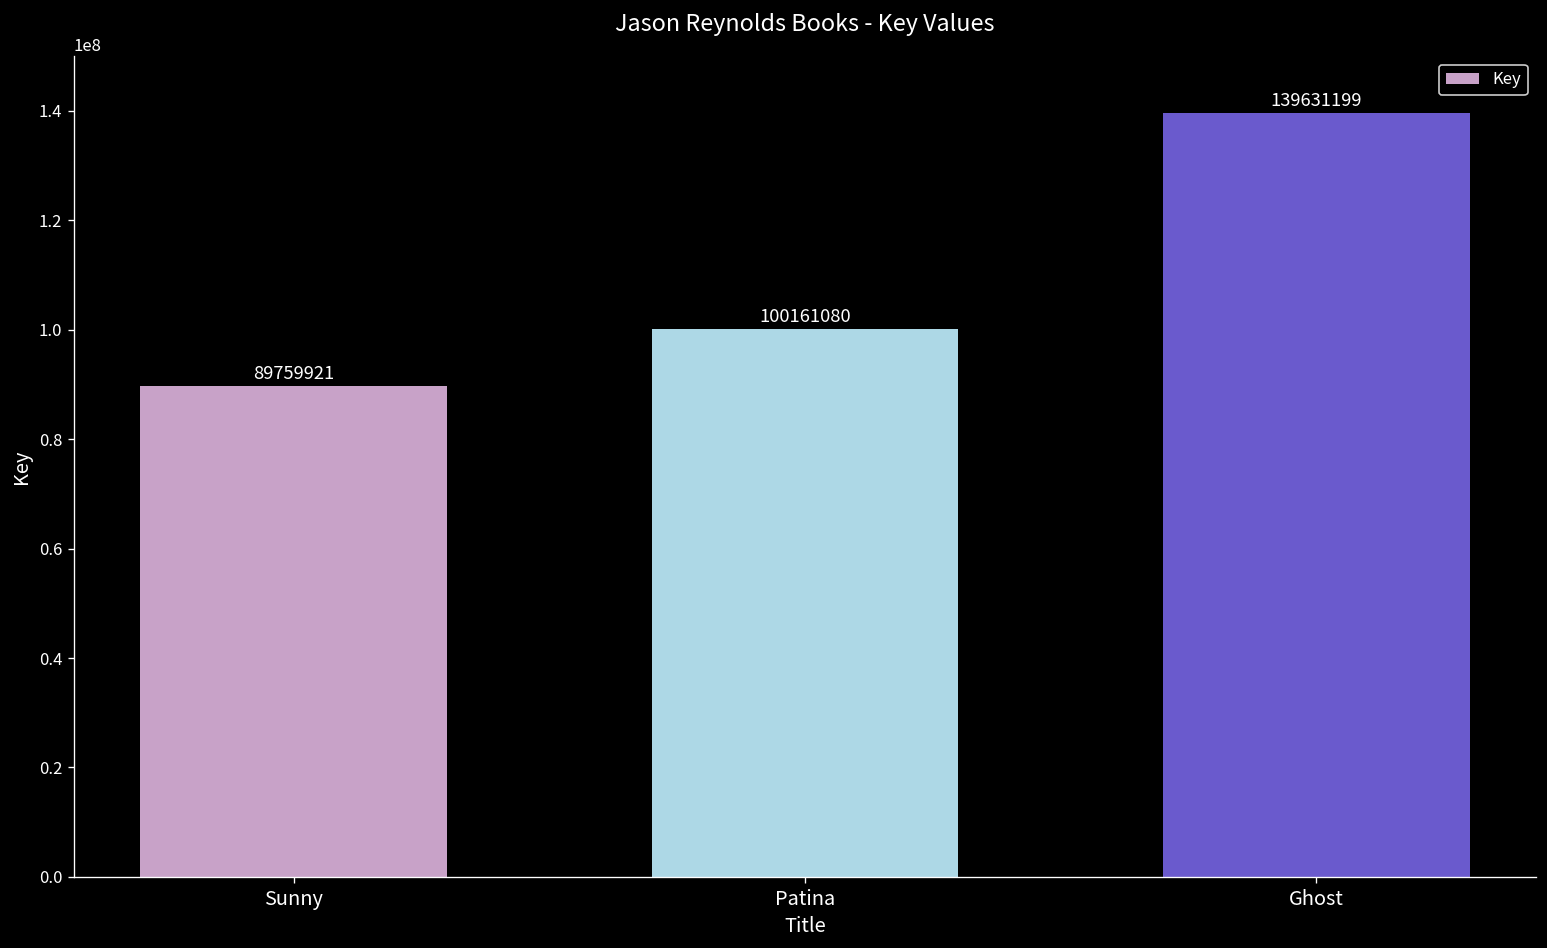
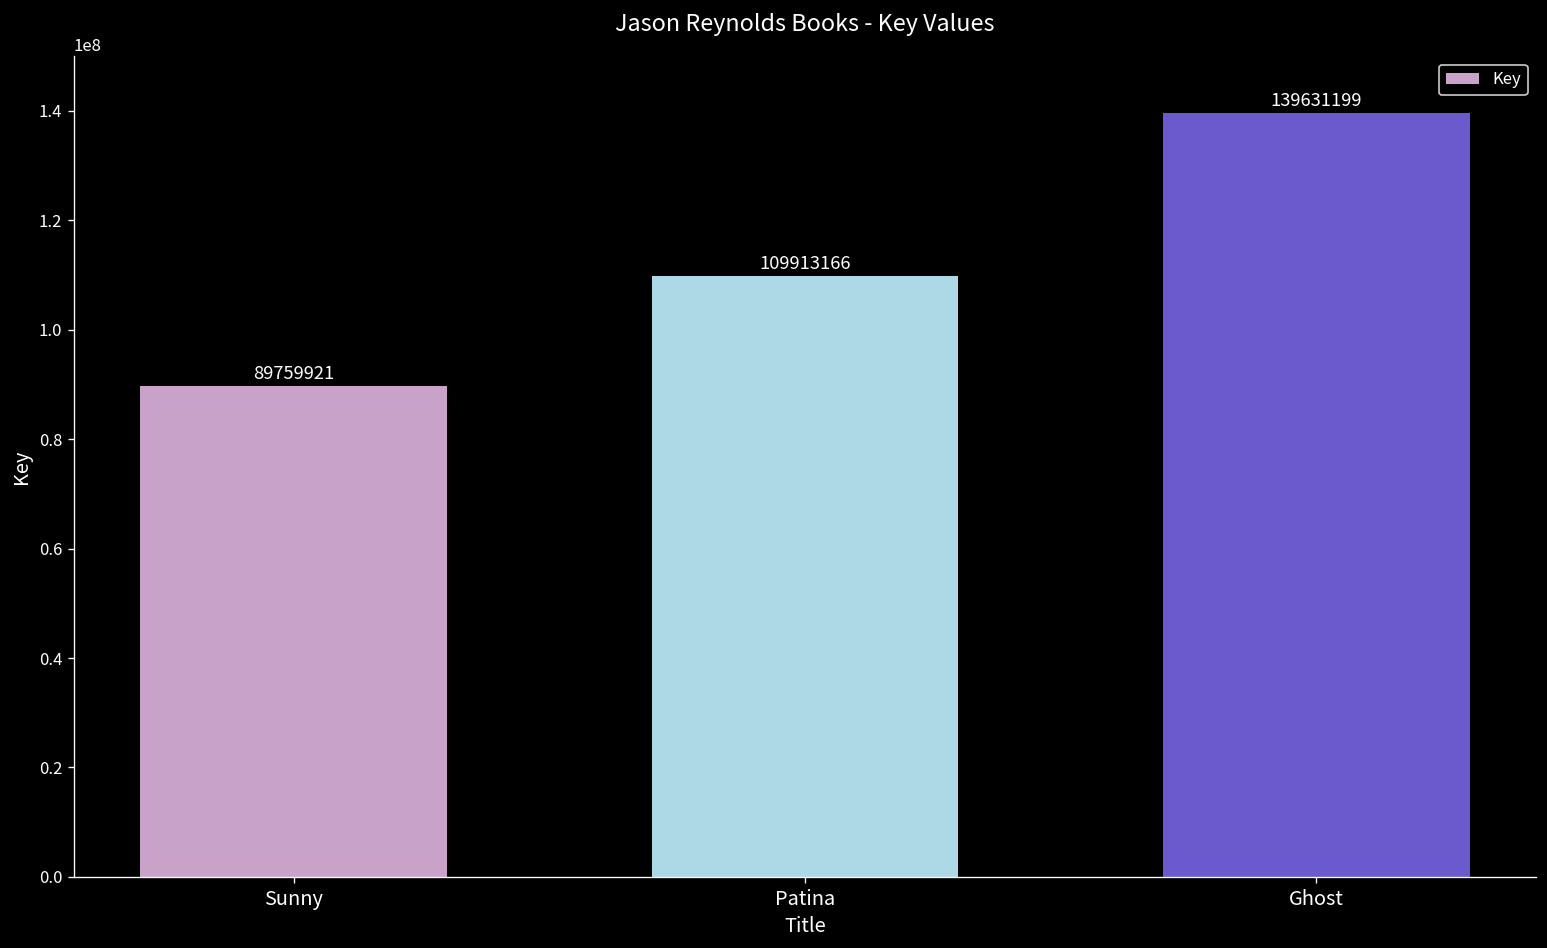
  {
    "Sunny": 89759921,
-   "Patina": 100161080,
+   "Patina": 109913166,
    "Ghost": 139631199
  }
